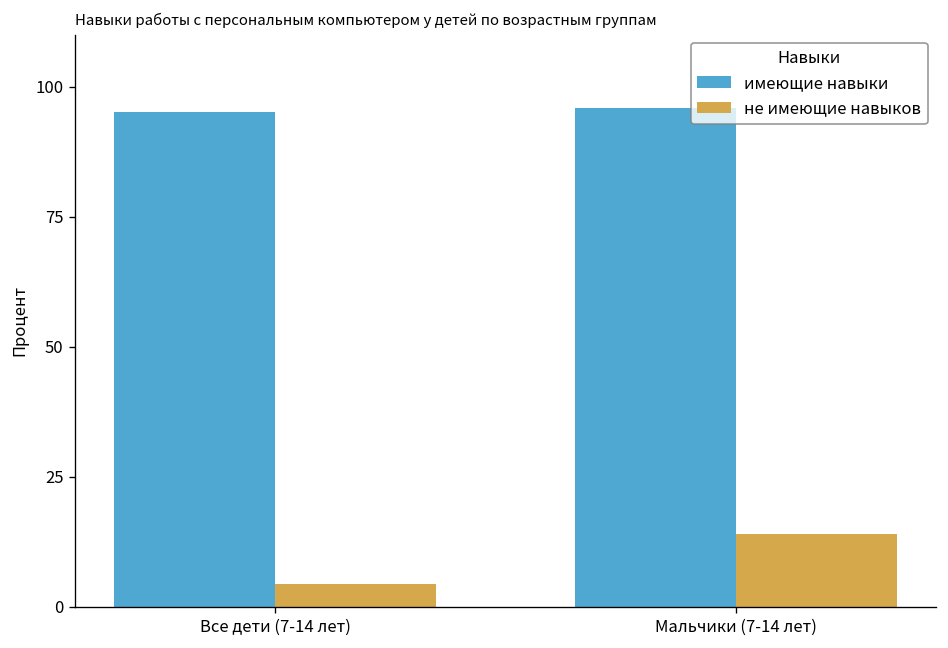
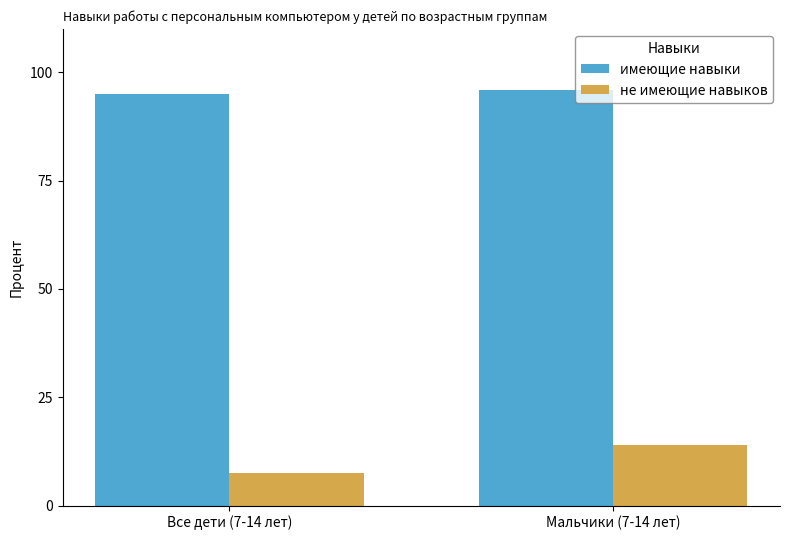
  {
    "имеющие навыки": {
      "Все дети (7-14 лет)": 95,
      "Мальчики (7-14 лет)": 96
    },
    "не имеющие навыков": {
-     "Все дети (7-14 лет)": 4,
+     "Все дети (7-14 лет)": 8,
      "Мальчики (7-14 лет)": 14
    }
  }
